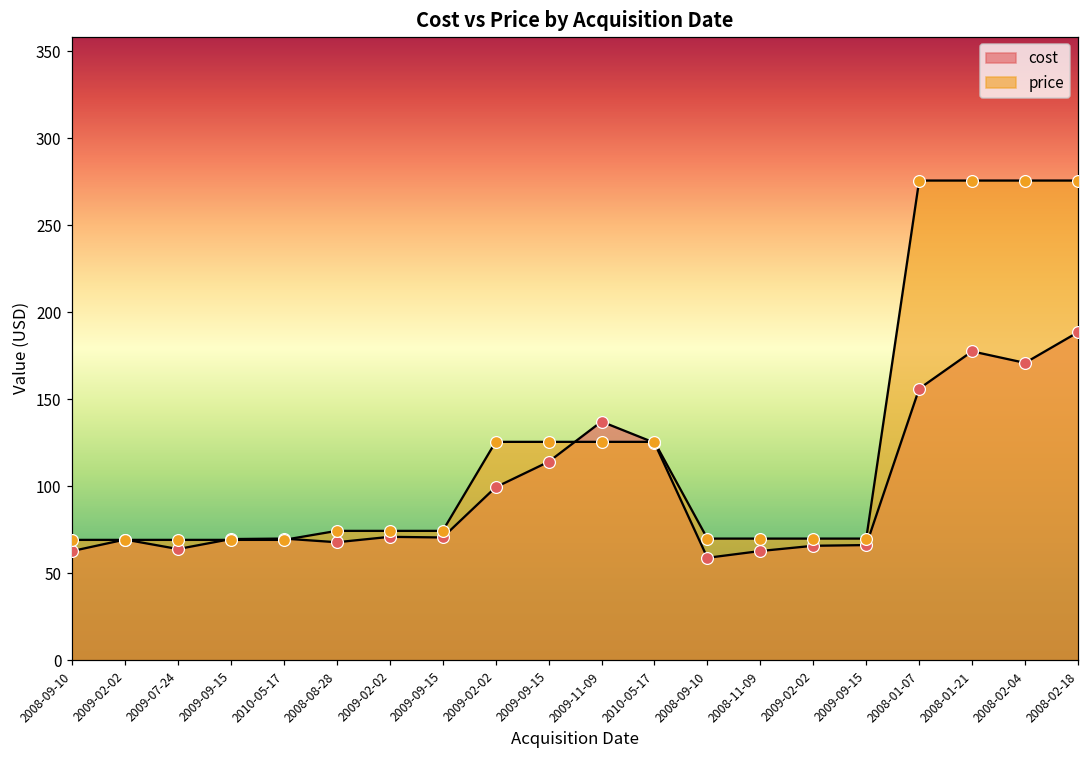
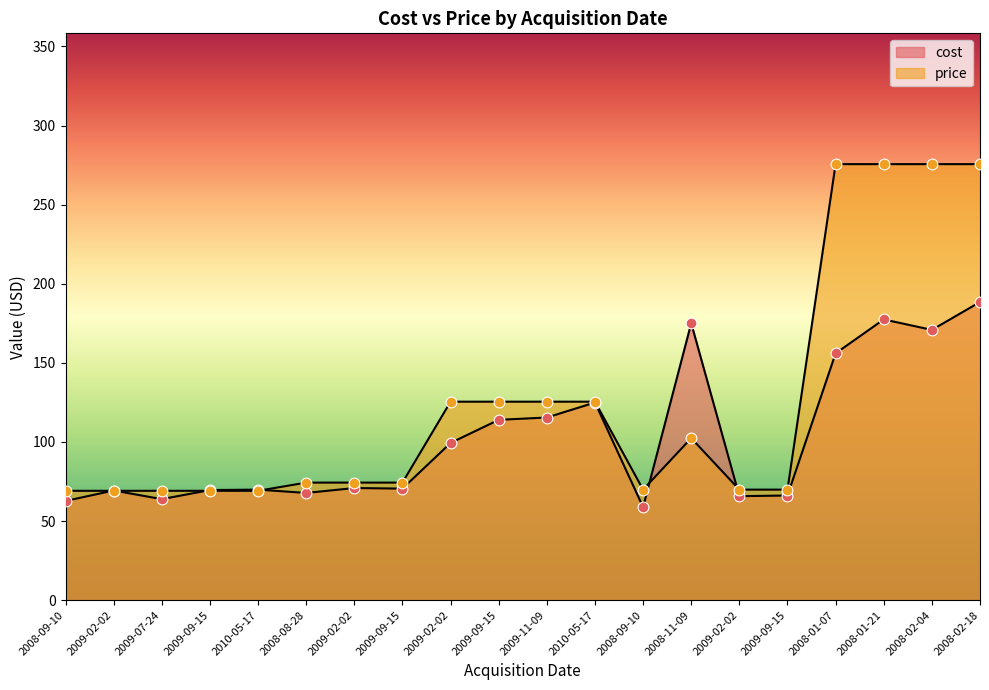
  {
    "cost": {
      "2009-07-24": 64,
      "2008-08-28": 68,
-     "2009-11-09": 137,
-     "2008-11-09": 63,
+     "2009-11-09": 115,
+     "2008-11-09": 175,
      "2008-01-07": 156,
      "2008-01-21": 177,
      "2008-02-04": 171,
      "2008-02-18": 188
    },
    "price": {
      "2009-07-24": 69,
      "2008-08-28": 74,
      "2009-11-09": 125,
-     "2008-11-09": 70,
+     "2008-11-09": 102,
      "2008-01-07": 276,
      "2008-01-21": 276,
      "2008-02-04": 276,
      "2008-02-18": 276
    }
  }
